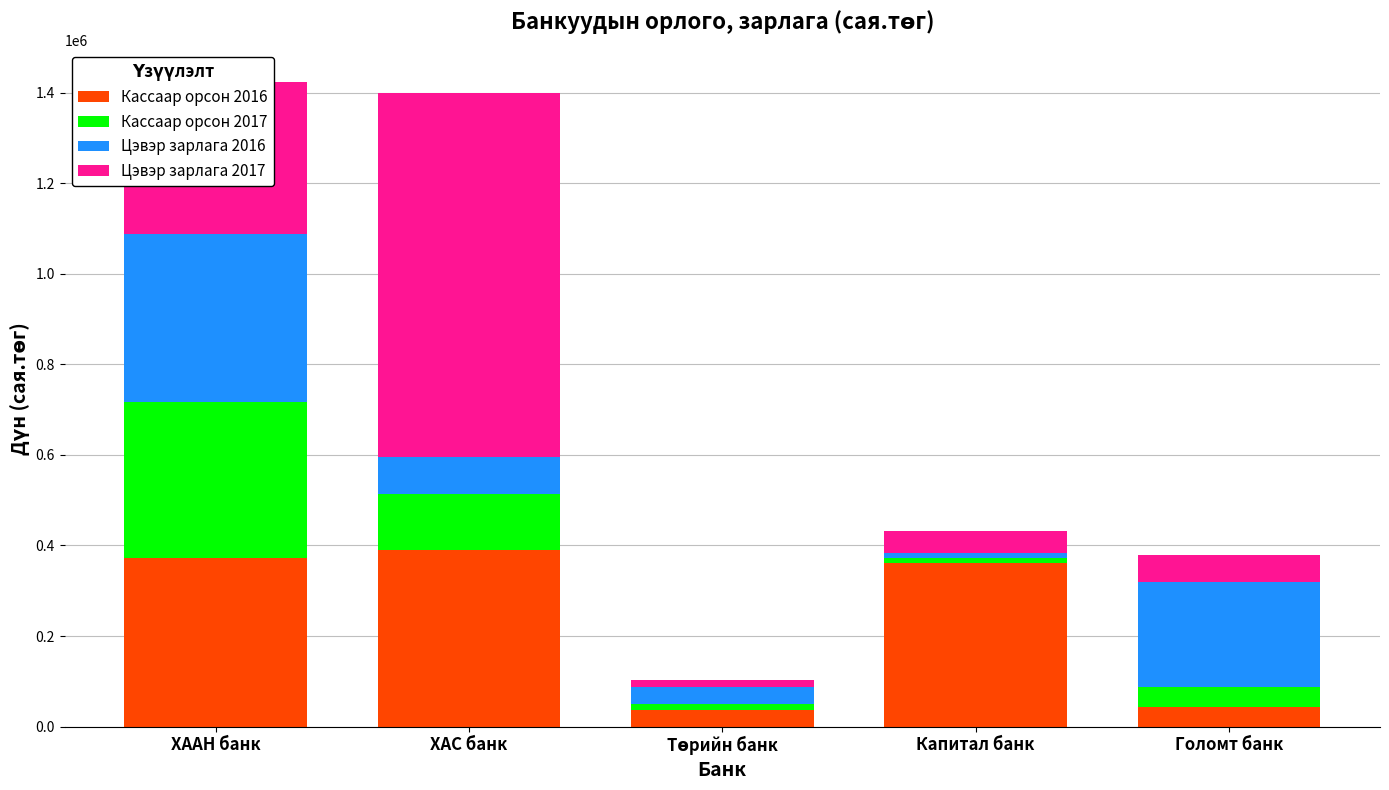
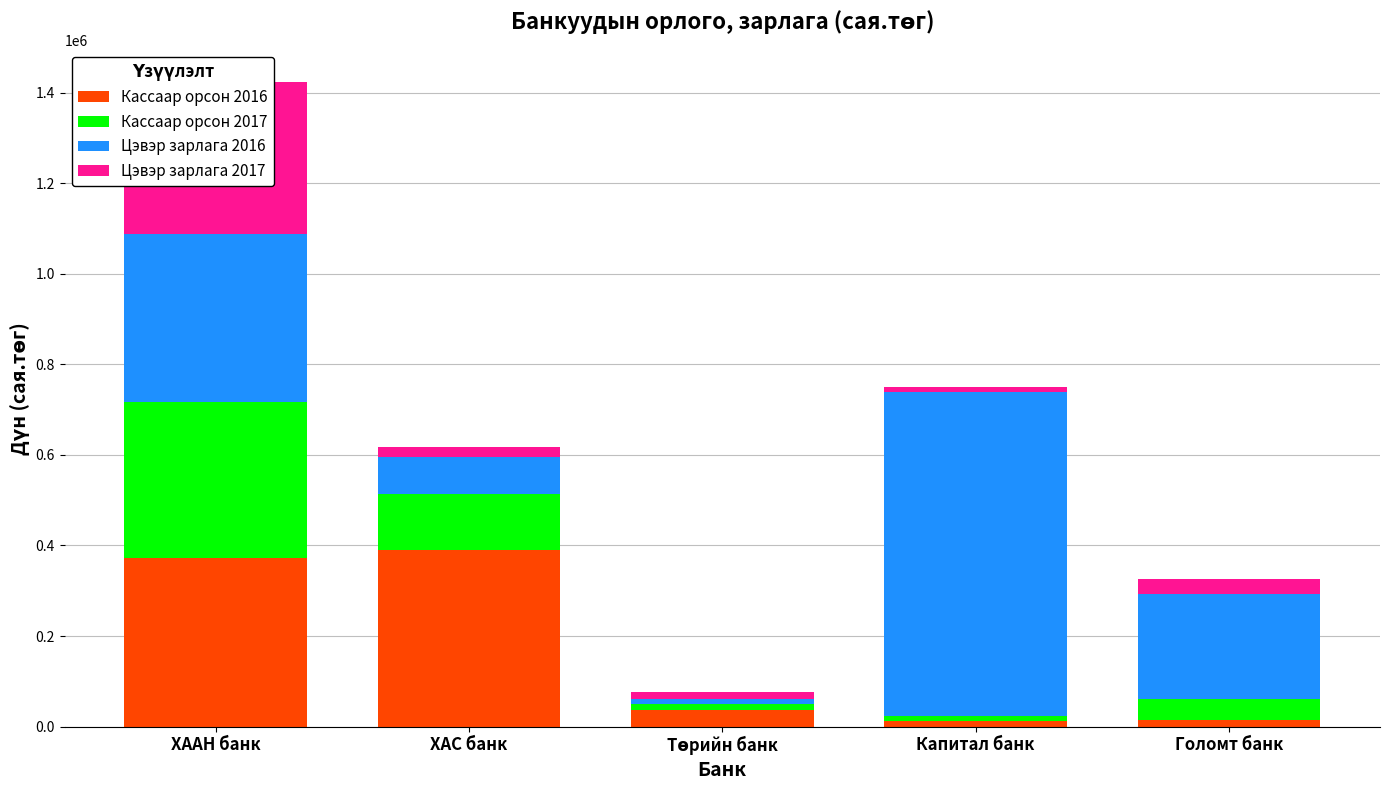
  {
    "Кассаар орсон 2016": {
      "ХААН банк": 370000,
      "ХАС банк": 390000,
      "Төрийн банк": 40000,
-     "Капитал банк": 360000,
-     "Голомт банк": 40000
+     "Капитал банк": 10000,
+     "Голомт банк": 20000
    },
    "Кассаар орсон 2017": {
      "ХААН банк": 340000,
      "ХАС банк": 120000,
      "Төрийн банк": 10000,
      "Капитал банк": 10000,
      "Голомт банк": 40000
    },
    "Цэвэр зарлага 2016": {
      "ХААН банк": 370000,
      "ХАС банк": 80000,
-     "Төрийн банк": 40000,
-     "Капитал банк": 10000,
+     "Төрийн банк": 10000,
+     "Капитал банк": 720000,
      "Голомт банк": 230000
    },
    "Цэвэр зарлага 2017": {
-     "ХАС банк": 800000,
+     "ХАС банк": 20000,
      "Төрийн банк": 20000,
-     "Капитал банк": 50000,
-     "Голомт банк": 60000
+     "Капитал банк": 10000,
+     "Голомт банк": 30000
    }
  }
